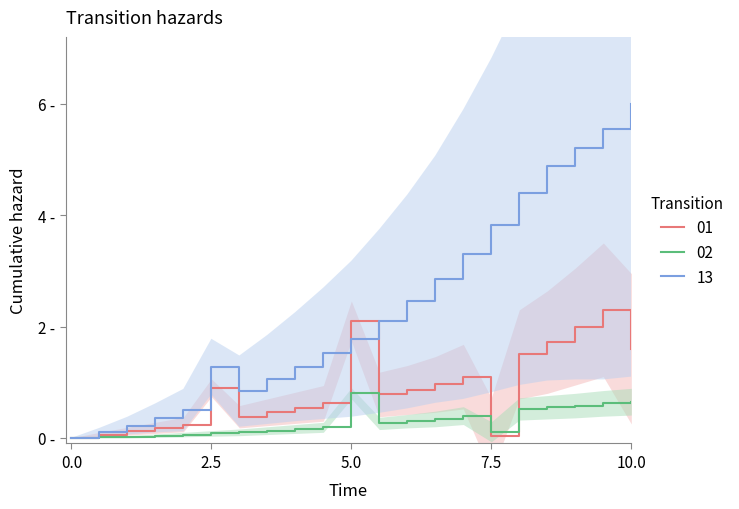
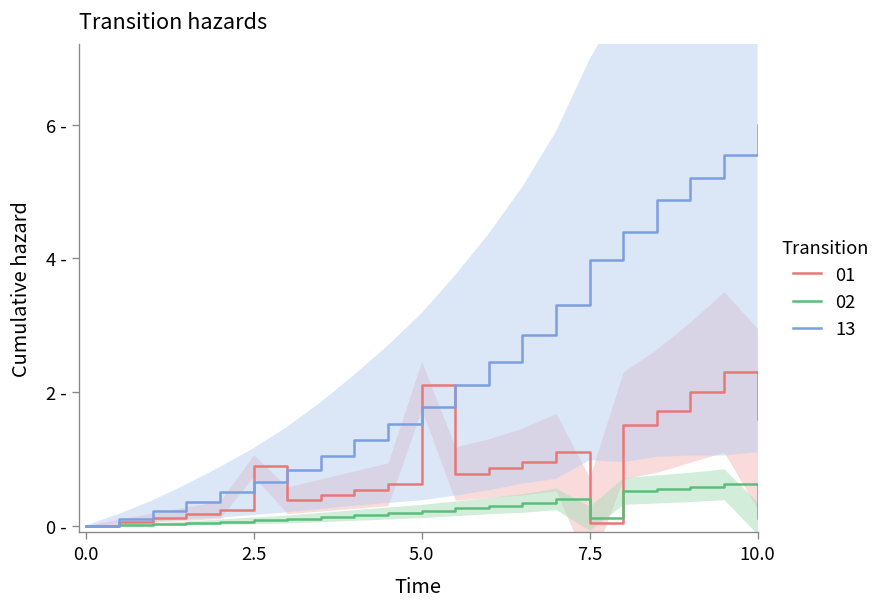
  {
    "01": {
      "2.5": "0.9 -",
      "5.0": "2.1 -",
      "7.5": "0.0 -",
      "10.0": "1.6 -"
    },
    "02": {
      "2.5": "0.1 -",
-     "5.0": "0.8 -",
+     "5.0": "0.2 -",
      "7.5": "0.1 -",
-     "10.0": "0.7 -"
+     "10.0": "0.1 -"
    },
    "13": {
-     "2.5": "1.3 -",
+     "2.5": "0.7 -",
      "5.0": "1.8 -",
-     "7.5": "3.8 -",
+     "7.5": "4.0 -",
      "10.0": "6.0 -"
    }
  }
